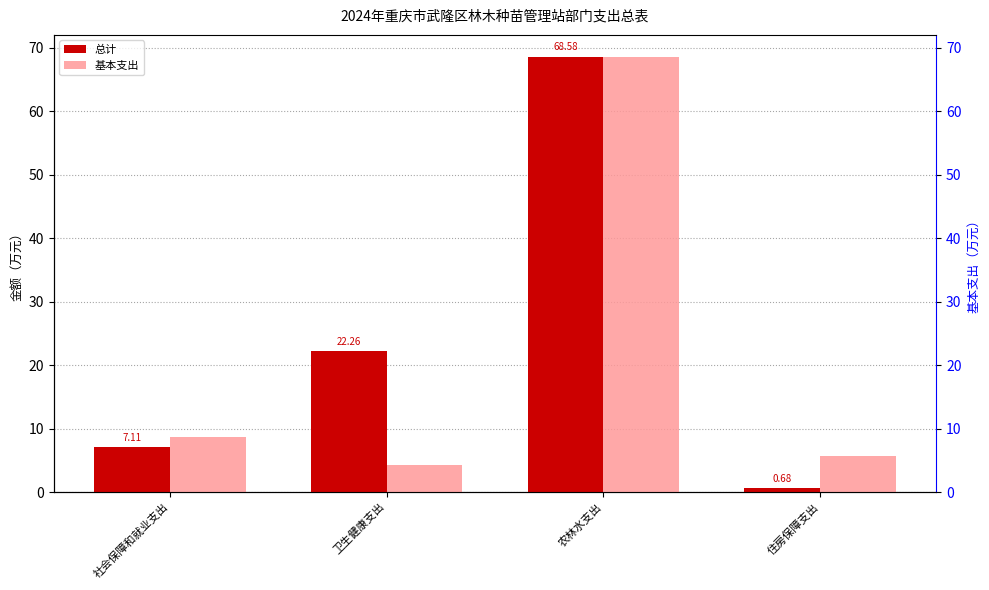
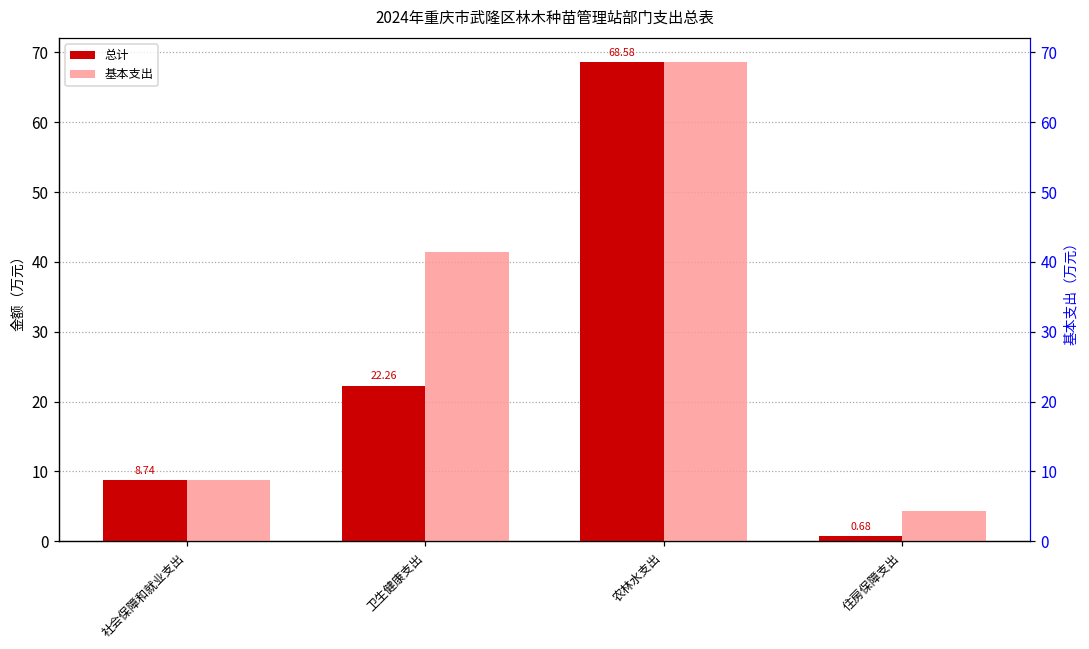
  {
    "总计": {
-     "社会保障和就业支出": 7.11,
+     "社会保障和就业支出": 8.74,
      "卫生健康支出": 22.26,
      "农林水支出": 68.58,
      "住房保障支出": 0.68
    },
    "基本支出": {
      "社会保障和就业支出": 9,
-     "卫生健康支出": 4,
+     "卫生健康支出": 41,
      "农林水支出": 69,
-     "住房保障支出": 6
+     "住房保障支出": 4
    }
  }
